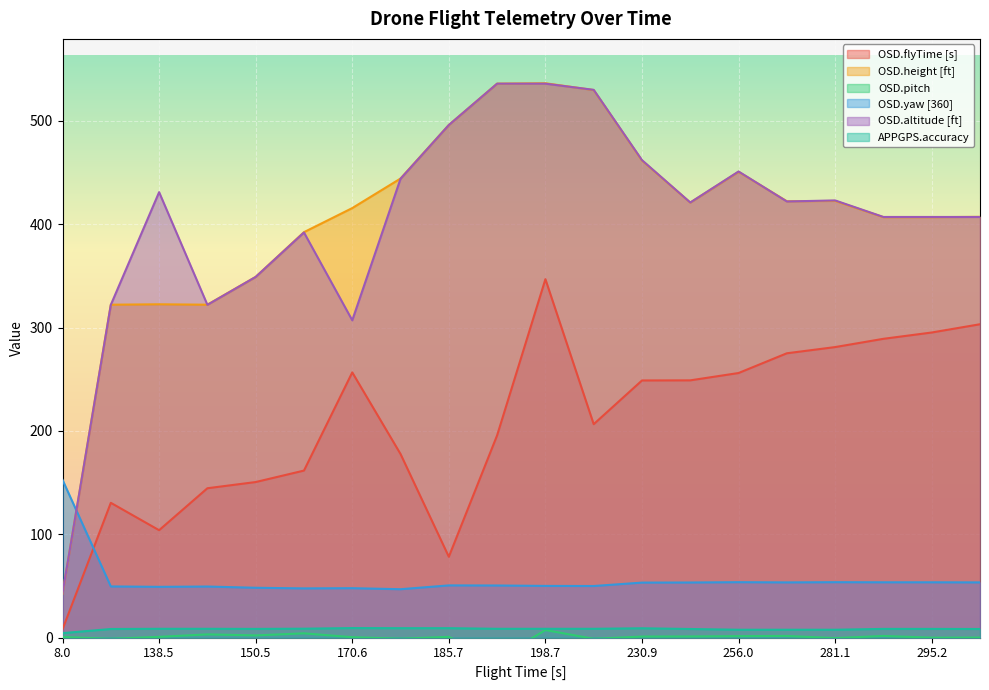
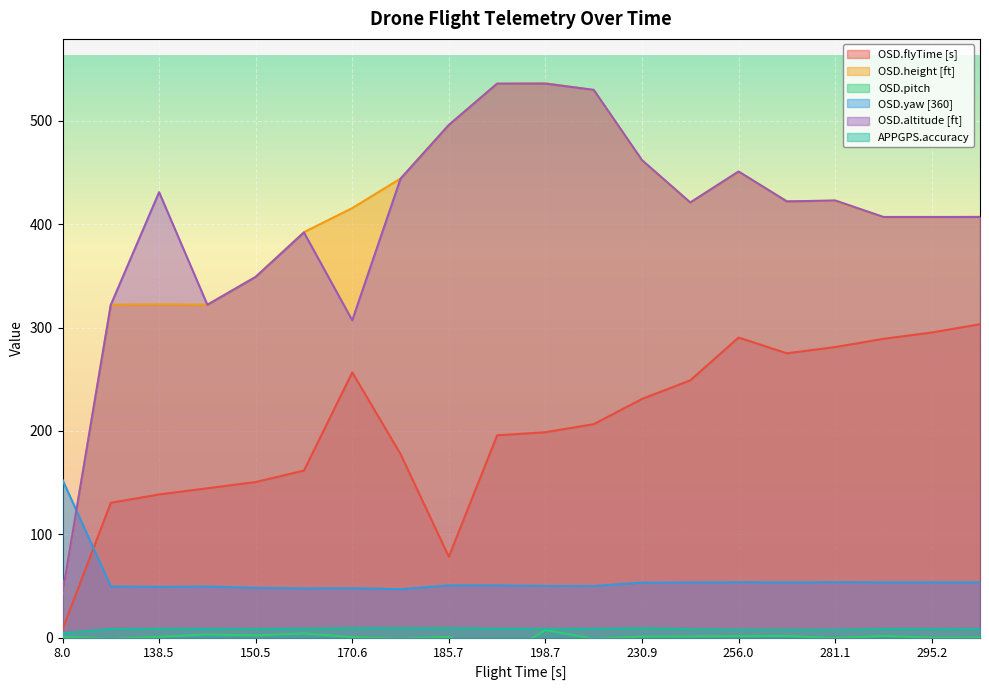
  {
    "OSD.flyTime [s]": {
      "8.0": 8,
-     "138.5": 104,
+     "138.5": 139,
      "150.5": 151,
      "170.6": 257,
      "185.7": 78,
-     "198.7": 347,
-     "230.9": 249,
-     "256.0": 256,
+     "198.7": 199,
+     "230.9": 231,
+     "256.0": 290,
      "281.1": 281,
      "295.2": 295
    },
    "OSD.height [ft]": {
      "138.5": 323,
      "170.6": 416
    },
    "OSD.altitude [ft]": {
      "138.5": 431,
      "170.6": 307
    }
  }
